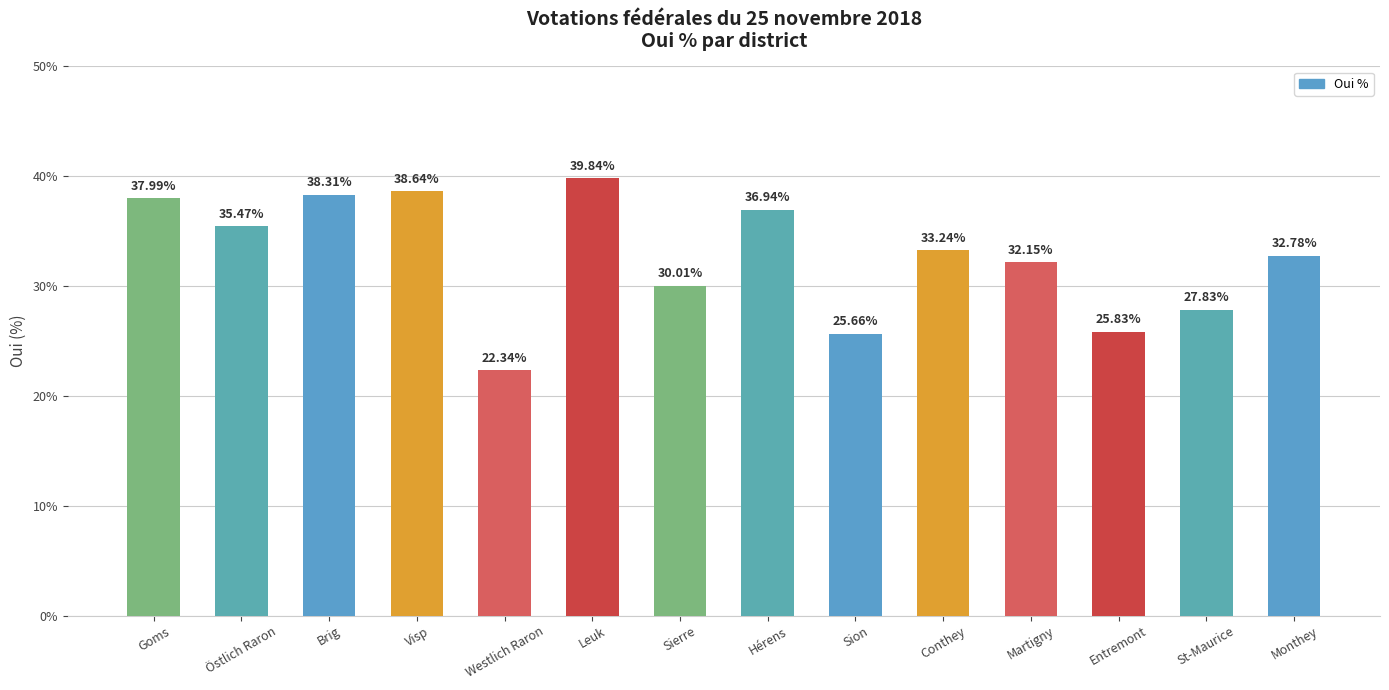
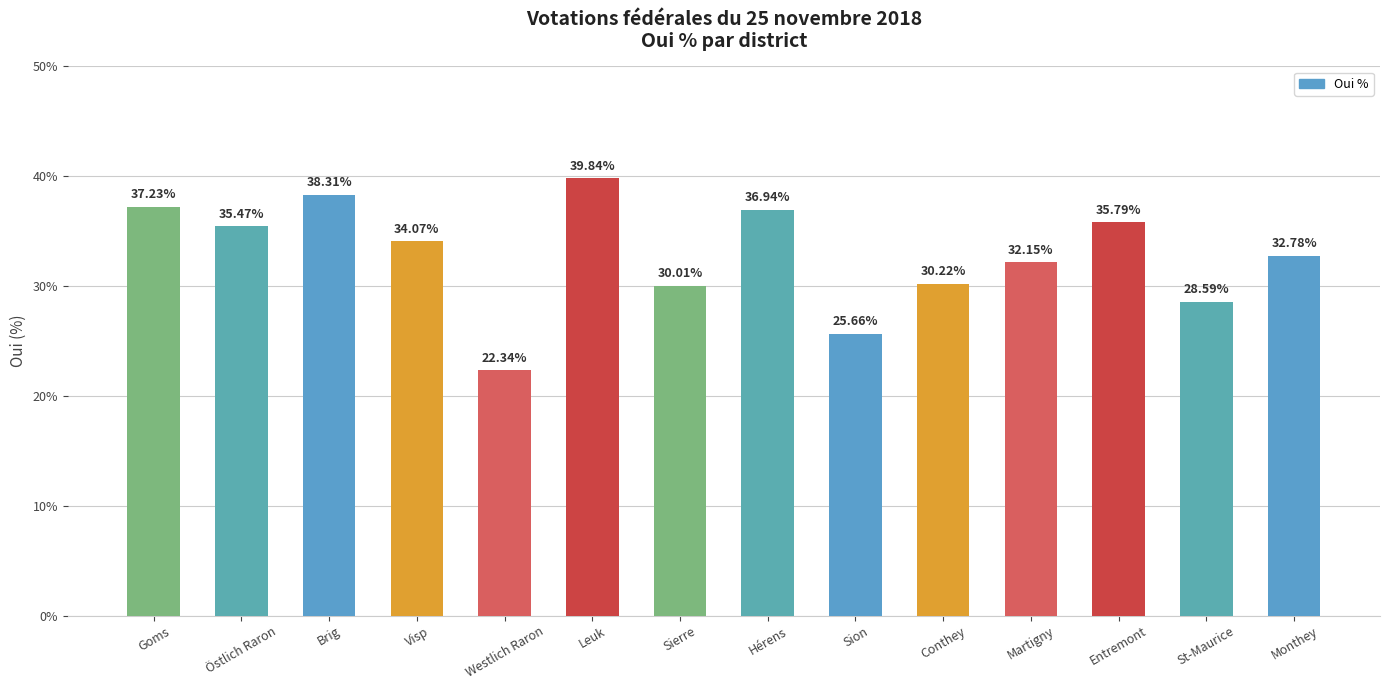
  {
-   "Goms": "37.99%",
+   "Goms": "37.23%",
    "Östlich Raron": "35.47%",
    "Brig": "38.31%",
-   "Visp": "38.64%",
+   "Visp": "34.07%",
    "Westlich Raron": "22.34%",
    "Leuk": "39.84%",
    "Sierre": "30.01%",
    "Hérens": "36.94%",
    "Sion": "25.66%",
-   "Conthey": "33.24%",
+   "Conthey": "30.22%",
    "Martigny": "32.15%",
-   "Entremont": "25.83%",
-   "St-Maurice": "27.83%",
+   "Entremont": "35.79%",
+   "St-Maurice": "28.59%",
    "Monthey": "32.78%"
  }
